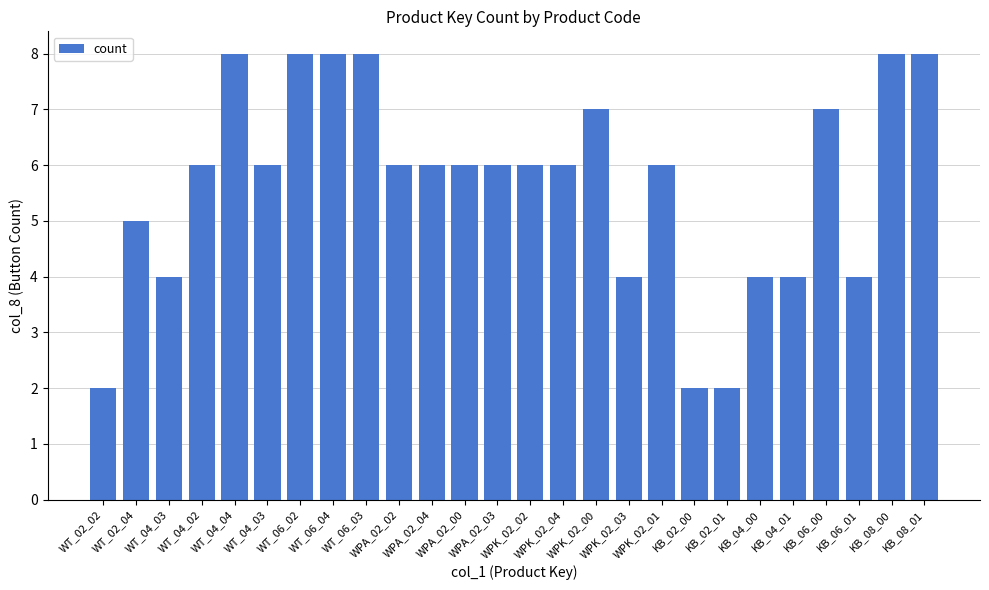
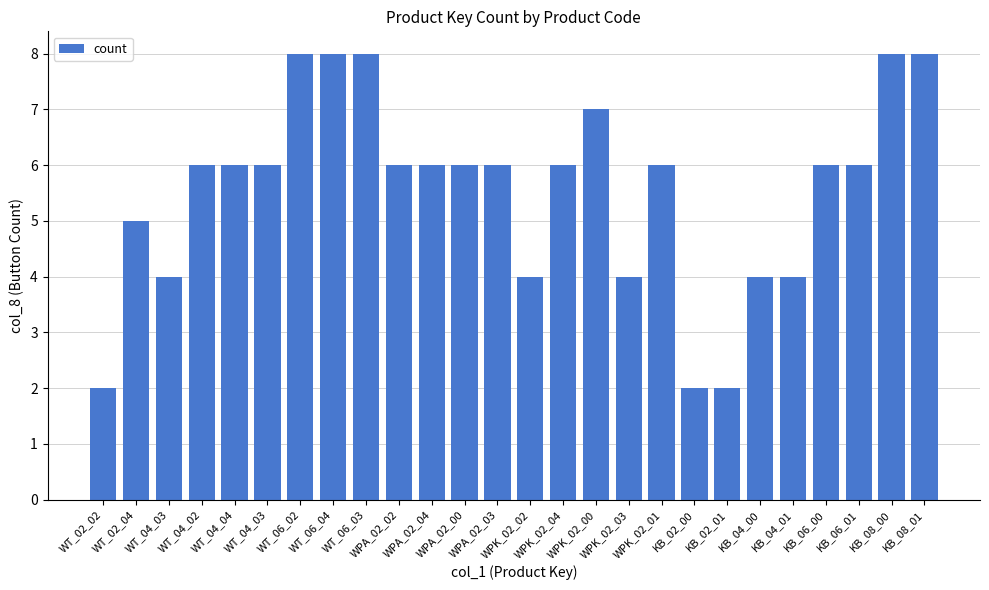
  {
    "WT_02_02": 2,
    "WT_02_04": 5,
    "WT_04_02": 6,
-   "WT_04_04": 8,
+   "WT_04_04": 6,
    "WT_06_02": 8,
    "WT_06_04": 8,
    "WT_06_03": 8,
    "WPA_02_02": 6,
    "WPA_02_04": 6,
    "WPA_02_00": 6,
    "WPA_02_03": 6,
-   "WPK_02_02": 6,
+   "WPK_02_02": 4,
    "WPK_02_04": 6,
    "WPK_02_00": 7,
    "WPK_02_03": 4,
    "WPK_02_01": 6,
    "KB_02_00": 2,
    "KB_02_01": 2,
    "KB_04_00": 4,
    "KB_04_01": 4,
-   "KB_06_00": 7,
-   "KB_06_01": 4,
+   "KB_06_00": 6,
+   "KB_06_01": 6,
    "KB_08_00": 8,
    "KB_08_01": 8
  }
